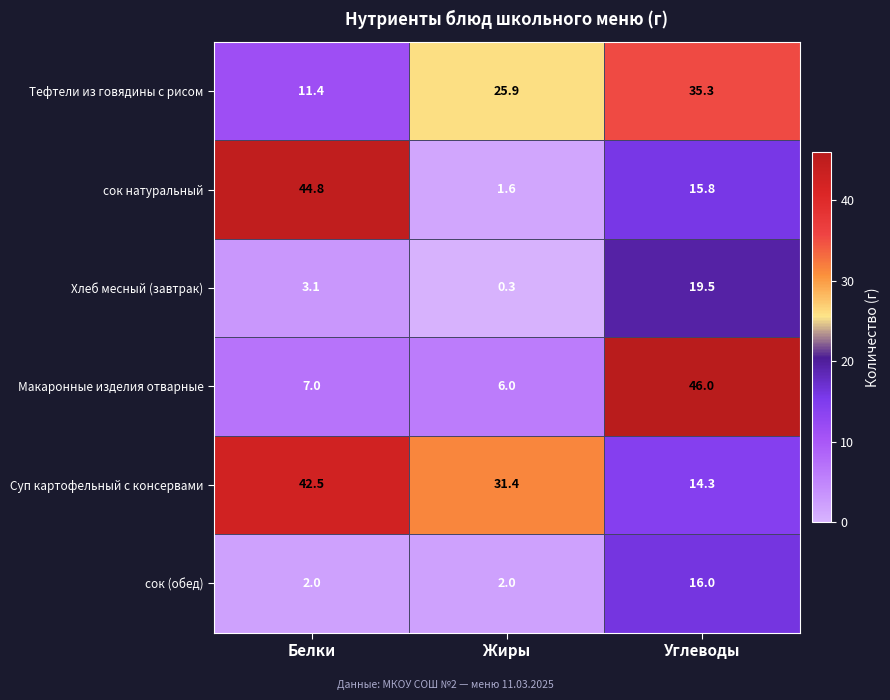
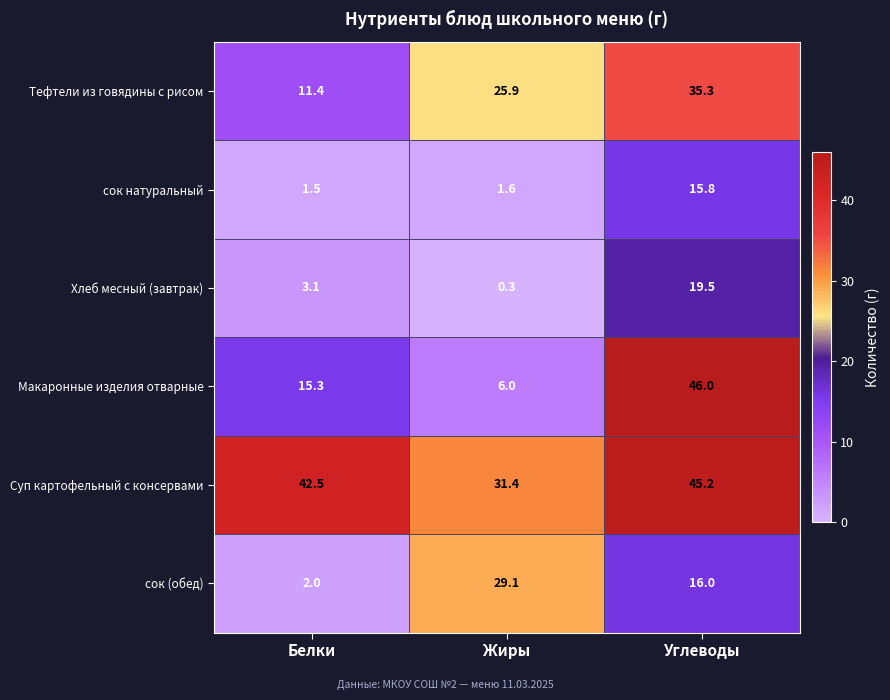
  {
    "Тефтели из говядины с рисом": {
      "Белки": 11.4,
      "Жиры": 25.9,
      "Углеводы": 35.3
    },
    "сок натуральный": {
-     "Белки": 44.8,
+     "Белки": 1.5,
      "Жиры": 1.6,
      "Углеводы": 15.8
    },
    "Хлеб месный (завтрак)": {
      "Белки": 3.1,
      "Жиры": 0.3,
      "Углеводы": 19.5
    },
    "Макаронные изделия отварные": {
-     "Белки": 7.0,
+     "Белки": 15.3,
      "Жиры": 6.0,
      "Углеводы": 46.0
    },
    "Суп картофельный с консервами": {
      "Белки": 42.5,
      "Жиры": 31.4,
-     "Углеводы": 14.3
+     "Углеводы": 45.2
    },
    "сок (обед)": {
      "Белки": 2.0,
-     "Жиры": 2.0,
+     "Жиры": 29.1,
      "Углеводы": 16.0
    }
  }
